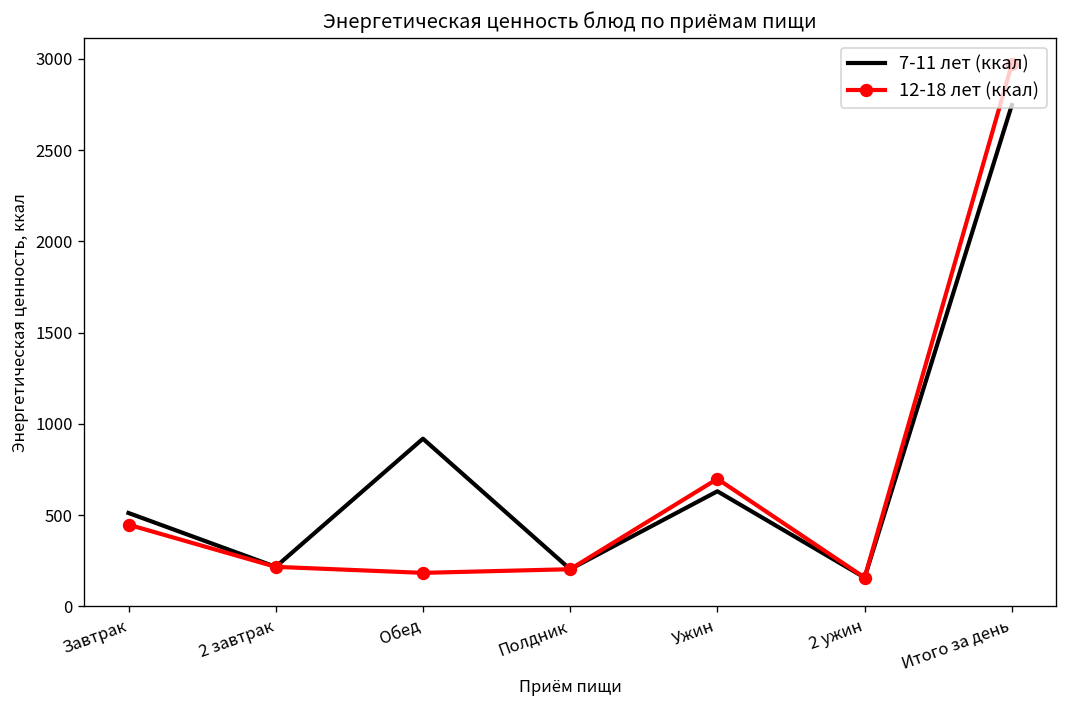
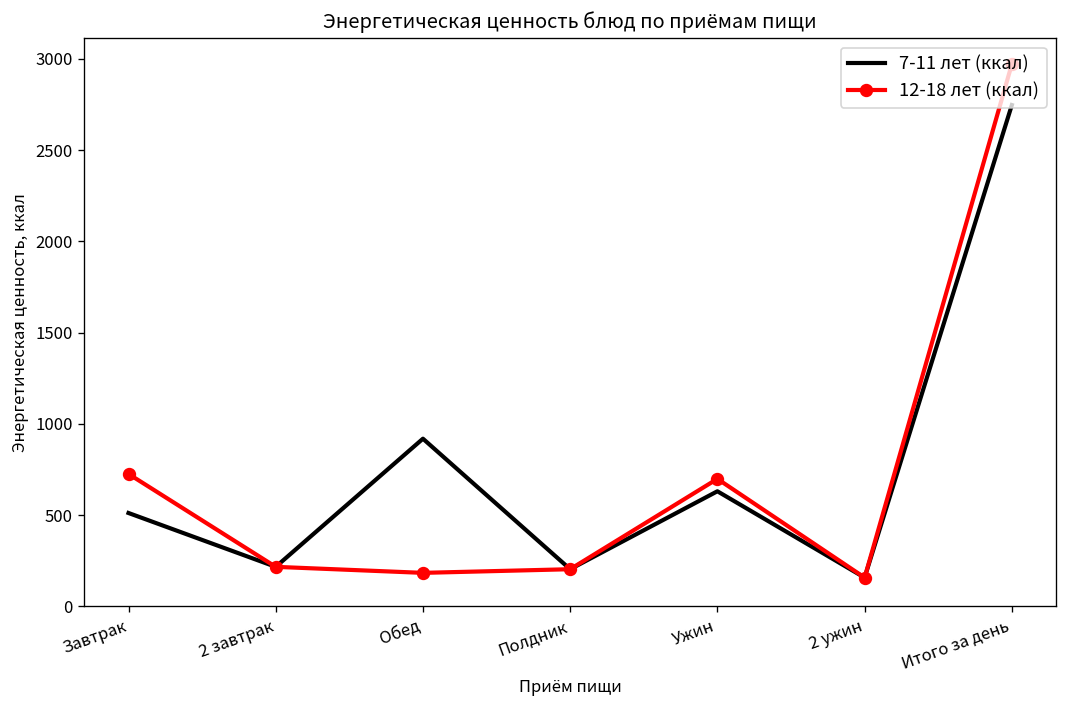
  {
    "7-11 лет (ккал)": {
      "Завтрак": 510,
      "Обед": 920,
      "Ужин": 630
    },
    "12-18 лет (ккал)": {
-     "Завтрак": 450,
+     "Завтрак": 730,
      "Обед": 180,
      "Ужин": 700
    }
  }
